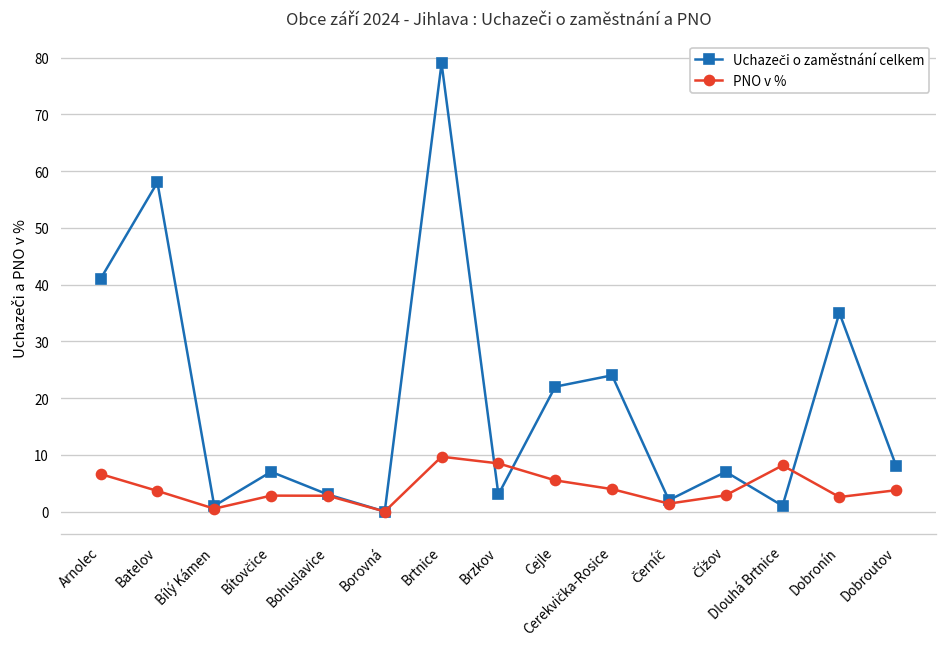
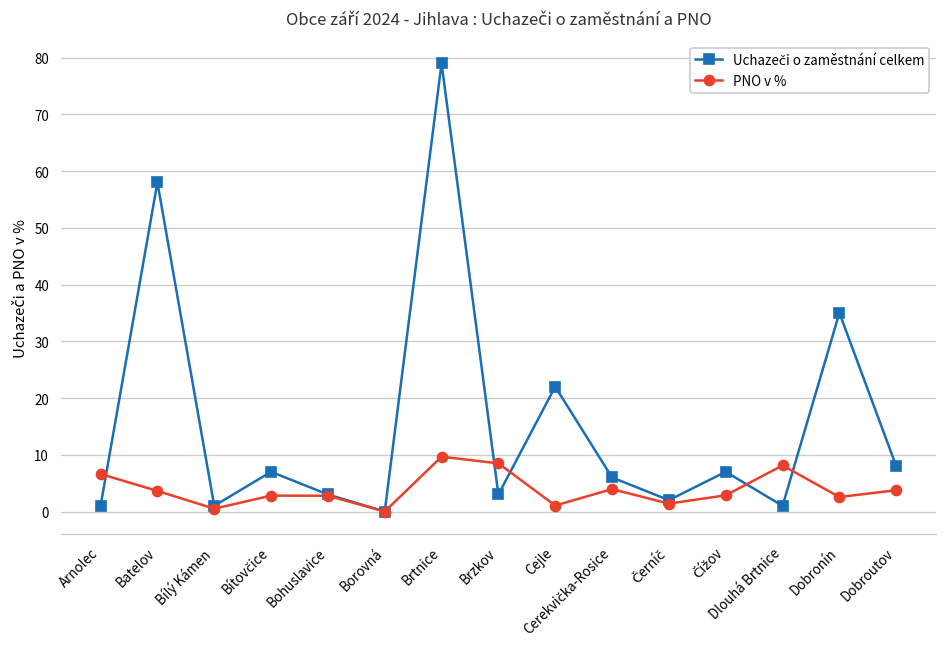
  {
    "Uchazeči o zaměstnání celkem": {
-     "Arnolec": 41,
+     "Arnolec": 1,
      "Batelov": 58,
      "Bítovčice": 7,
      "Brtnice": 79,
      "Brzkov": 3,
      "Cejle": 22,
-     "Cerekvička-Rosice": 24,
+     "Cerekvička-Rosice": 6,
      "Černíč": 2,
      "Čížov": 7,
      "Dlouhá Brtnice": 1,
      "Dobronín": 35,
      "Dobroutov": 8
    },
    "PNO v %": {
      "Arnolec": 7,
      "Batelov": 4,
      "Bítovčice": 3,
      "Brtnice": 10,
      "Brzkov": 8,
-     "Cejle": 5,
+     "Cejle": 1,
      "Cerekvička-Rosice": 4,
      "Černíč": 1,
      "Čížov": 3,
      "Dlouhá Brtnice": 8,
      "Dobronín": 3,
      "Dobroutov": 4
    }
  }
